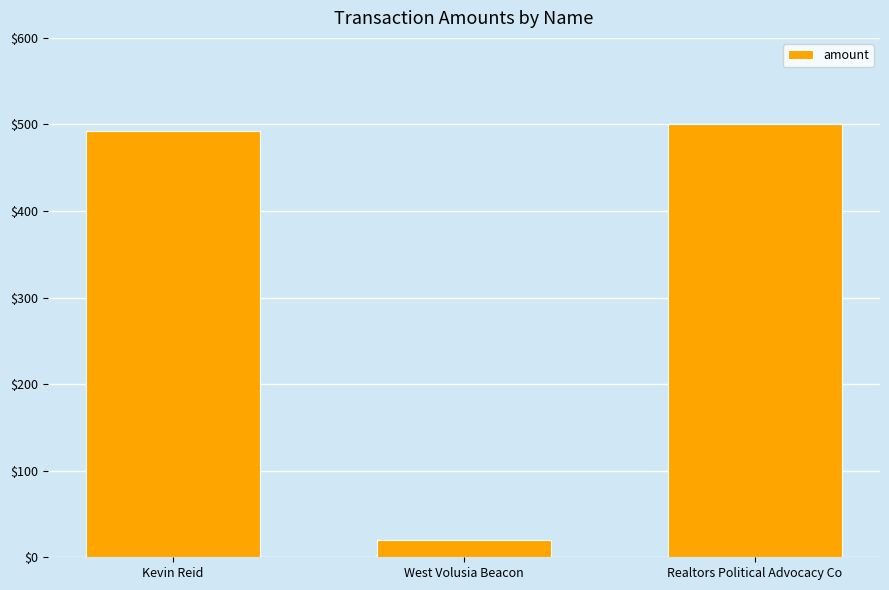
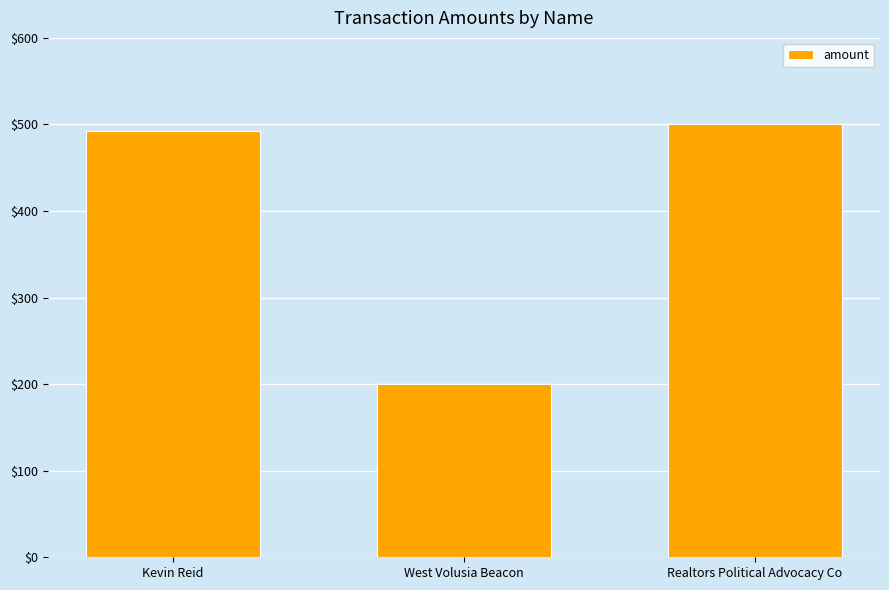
  {
    "Kevin Reid": "$490",
-   "West Volusia Beacon": "$20",
+   "West Volusia Beacon": "$200",
    "Realtors Political Advocacy Co": "$500"
  }
